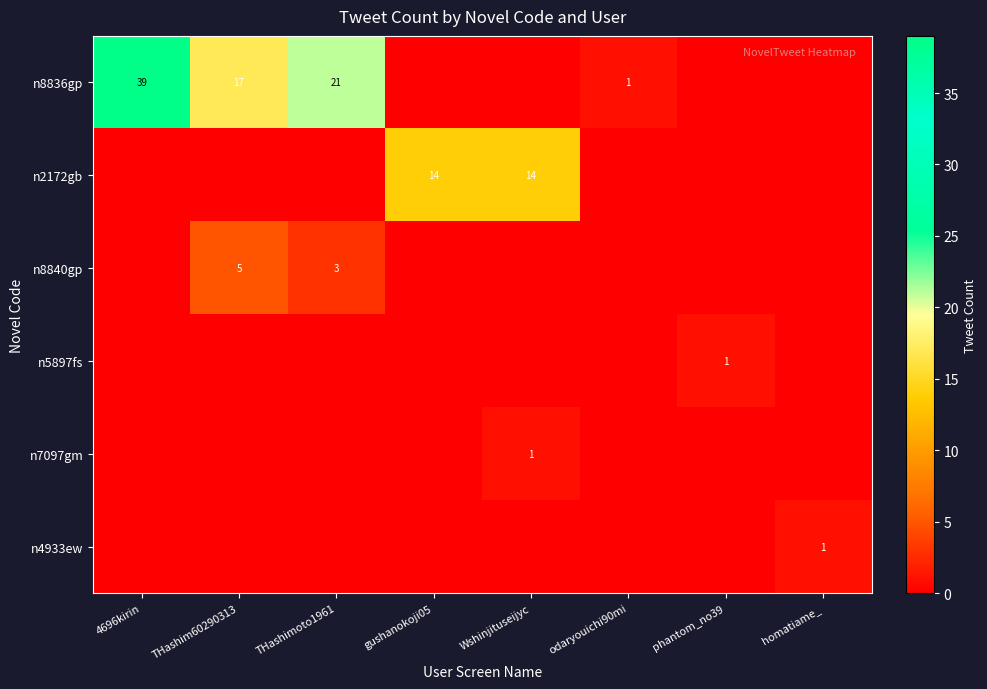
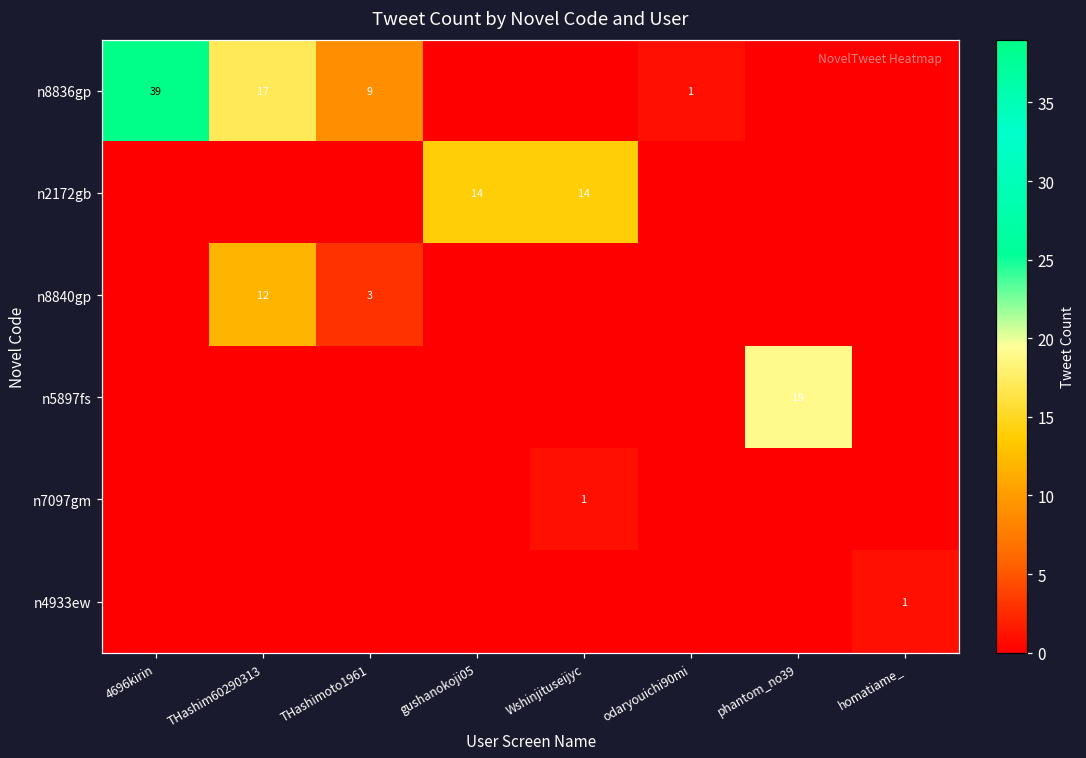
  {
    "n8836gp": {
      "4696kirin": 39,
      "THashim60290313": 17,
-     "THashimoto1961": 21,
+     "THashimoto1961": 9,
      "odaryouichi90mi": 1
    },
    "n2172gb": {
      "gushanokoji05": 14,
      "Wshinjituseijyc": 14
    },
    "n8840gp": {
-     "THashim60290313": 5,
+     "THashim60290313": 12,
      "THashimoto1961": 3
    },
    "n5897fs": {
-     "phantom_no39": 1
+     "phantom_no39": 19
    },
    "n7097gm": {
      "Wshinjituseijyc": 1
    },
    "n4933ew": {
      "homatiame_": 1
    }
  }
